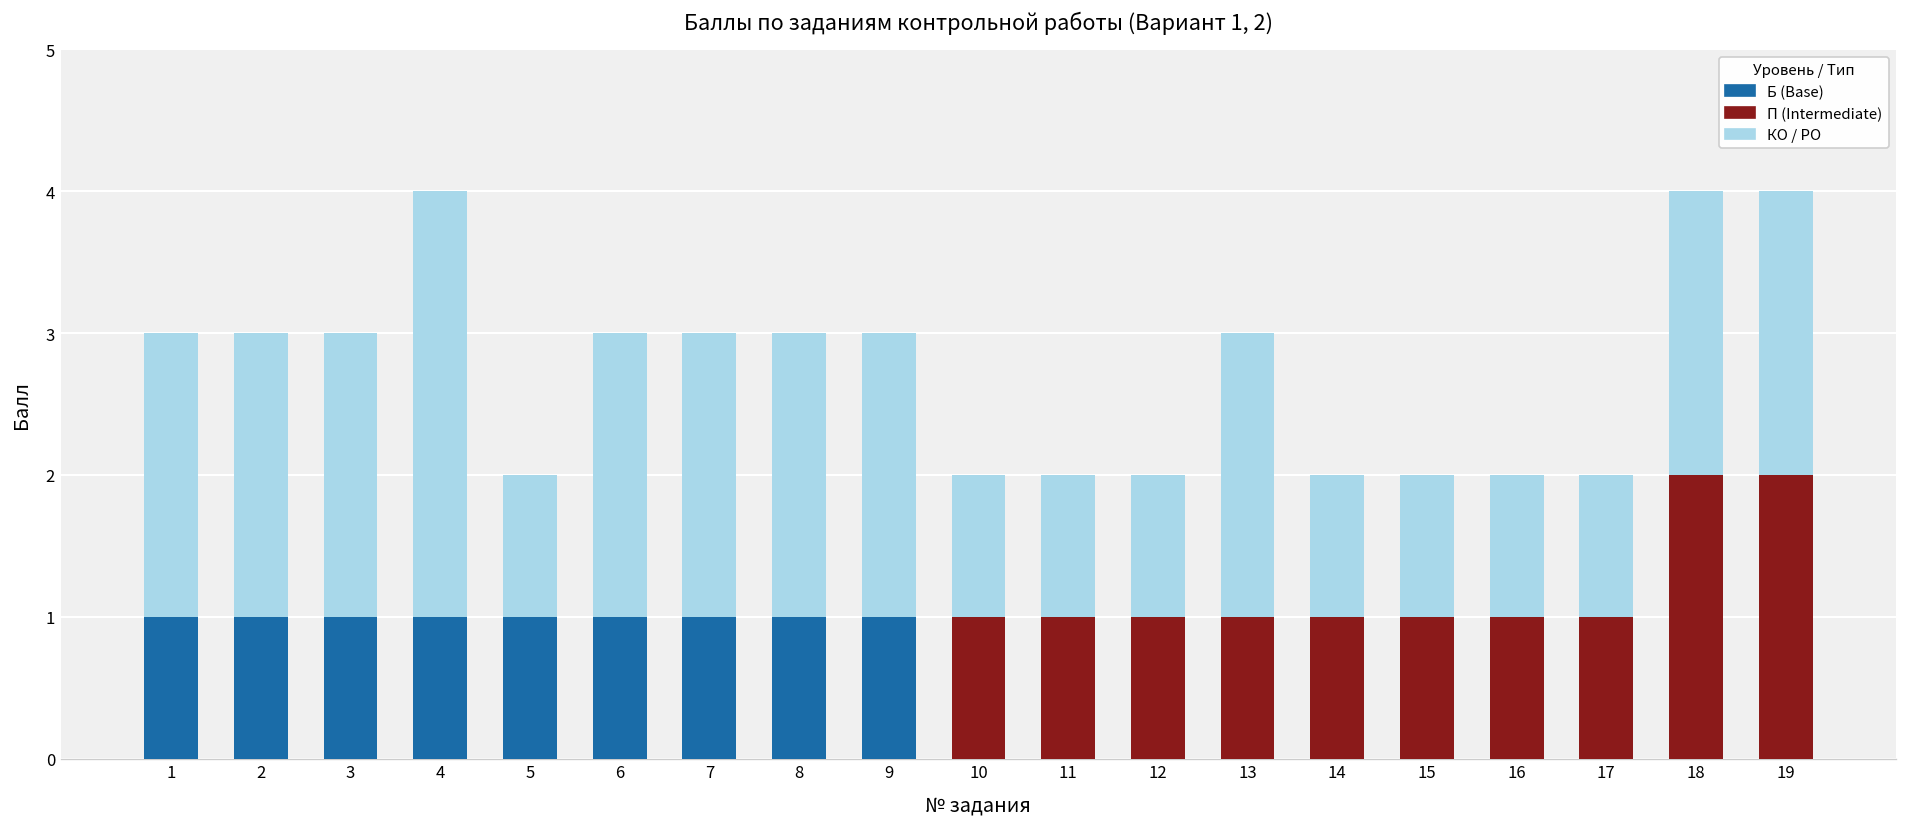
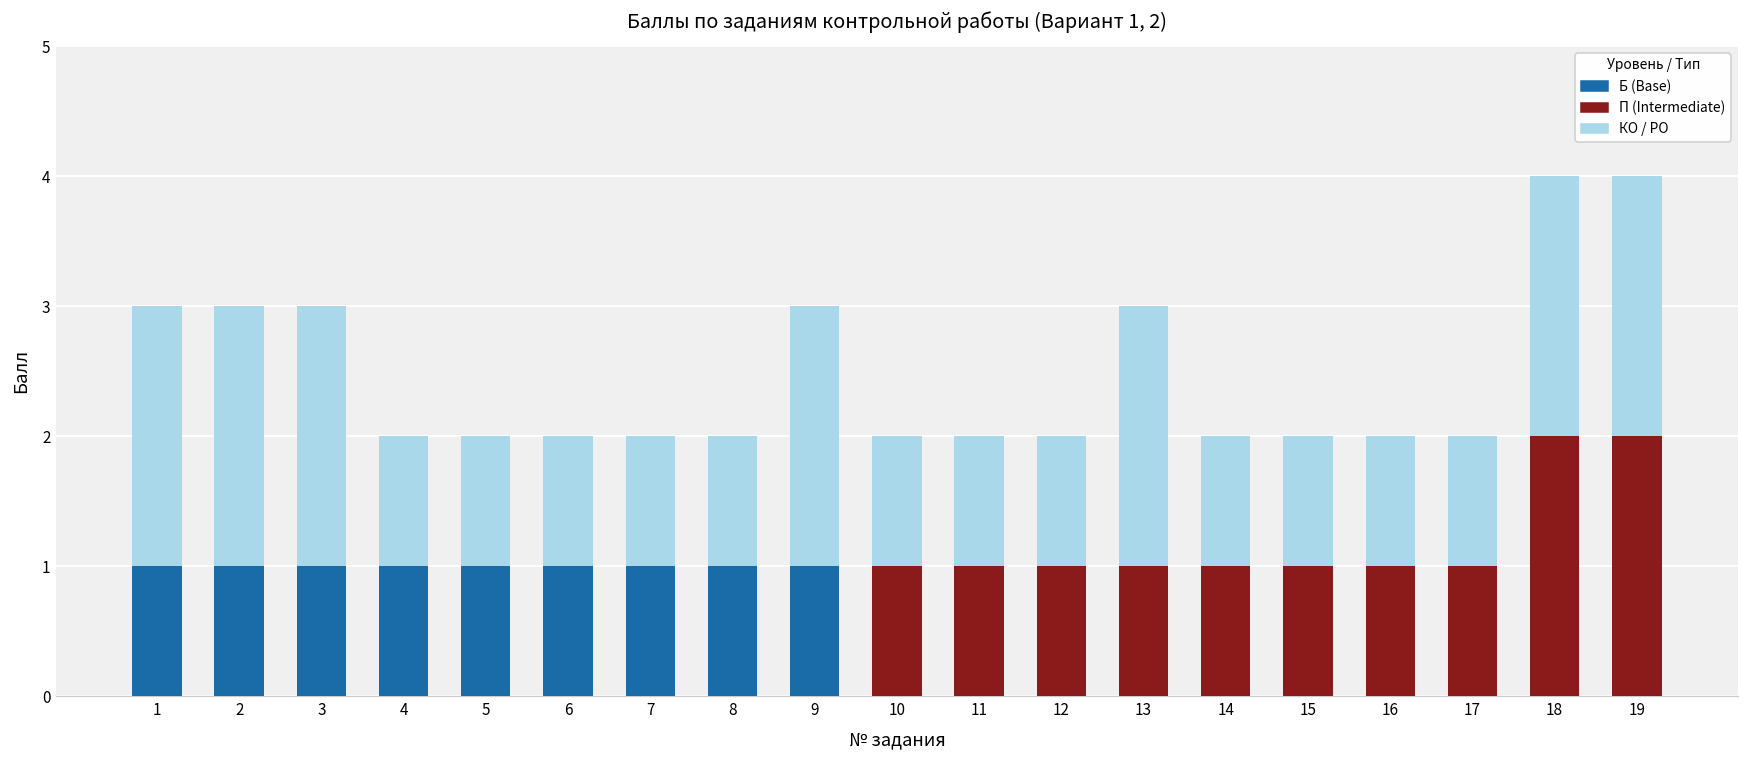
  {
    "Б (Base)": {
      "1": 1,
      "2": 1,
      "3": 1,
      "4": 1,
      "5": 1,
      "6": 1,
      "7": 1,
      "8": 1,
      "9": 1,
      "10": 0,
      "11": 0,
      "12": 0,
      "13": 0,
      "14": 0,
      "15": 0,
      "16": 0,
      "17": 0,
      "18": 0,
      "19": 0
    },
    "КО / РО": {
      "1": 2,
      "2": 2,
      "3": 2,
-     "4": 3,
+     "4": 1,
      "5": 1,
-     "6": 2,
-     "7": 2,
-     "8": 2,
+     "6": 1,
+     "7": 1,
+     "8": 1,
      "9": 2,
      "10": 1,
      "11": 1,
      "12": 1,
      "13": 2,
      "14": 1,
      "15": 1,
      "16": 1,
      "17": 1,
      "18": 2,
      "19": 2
    }
  }
